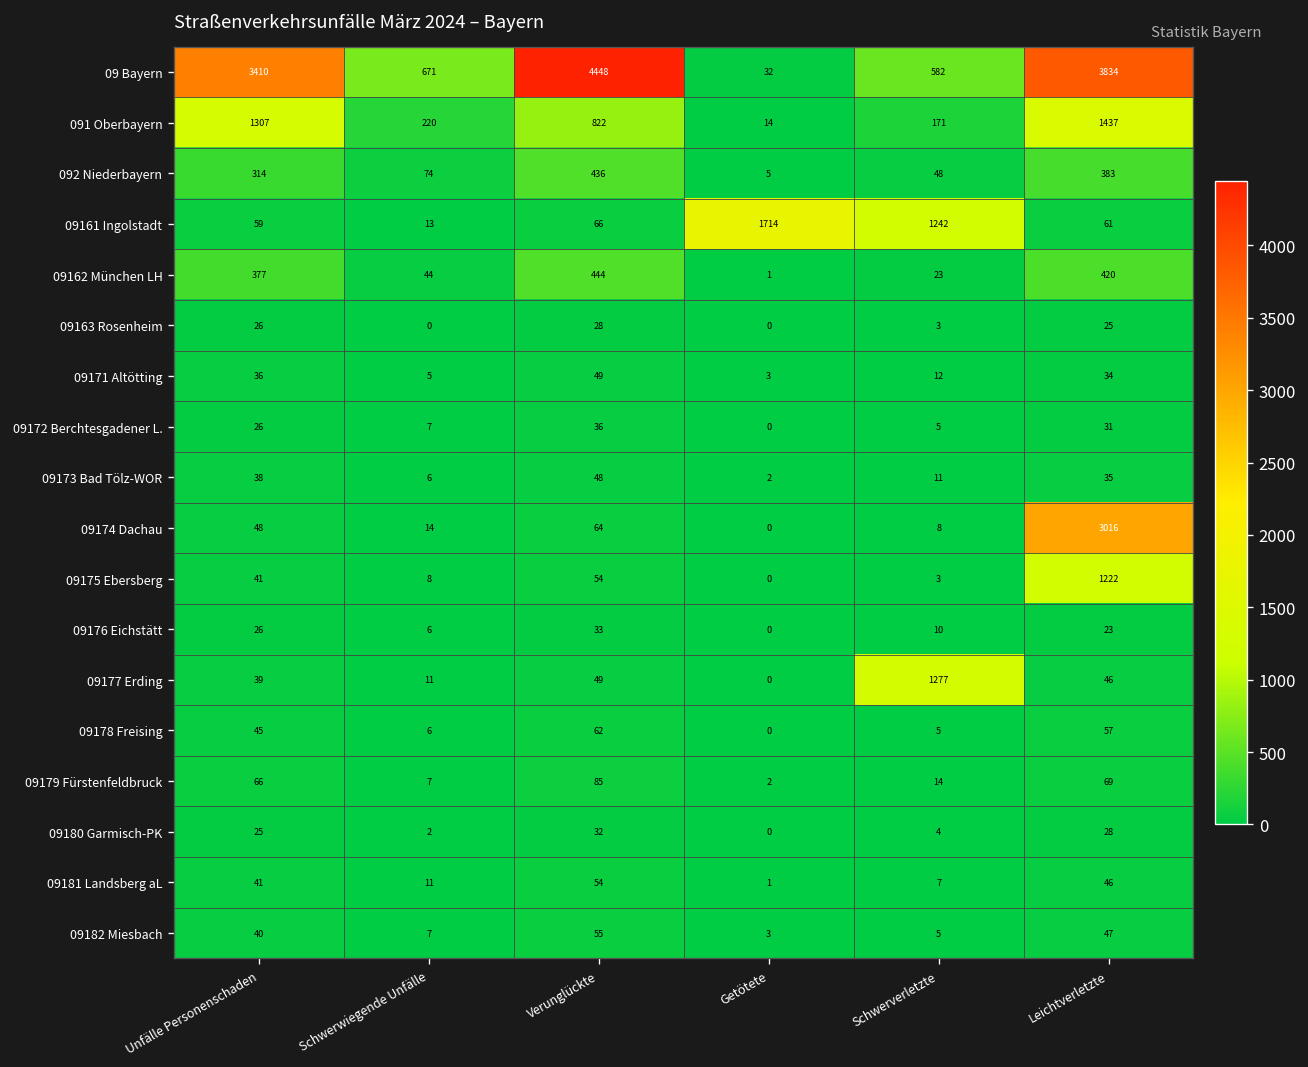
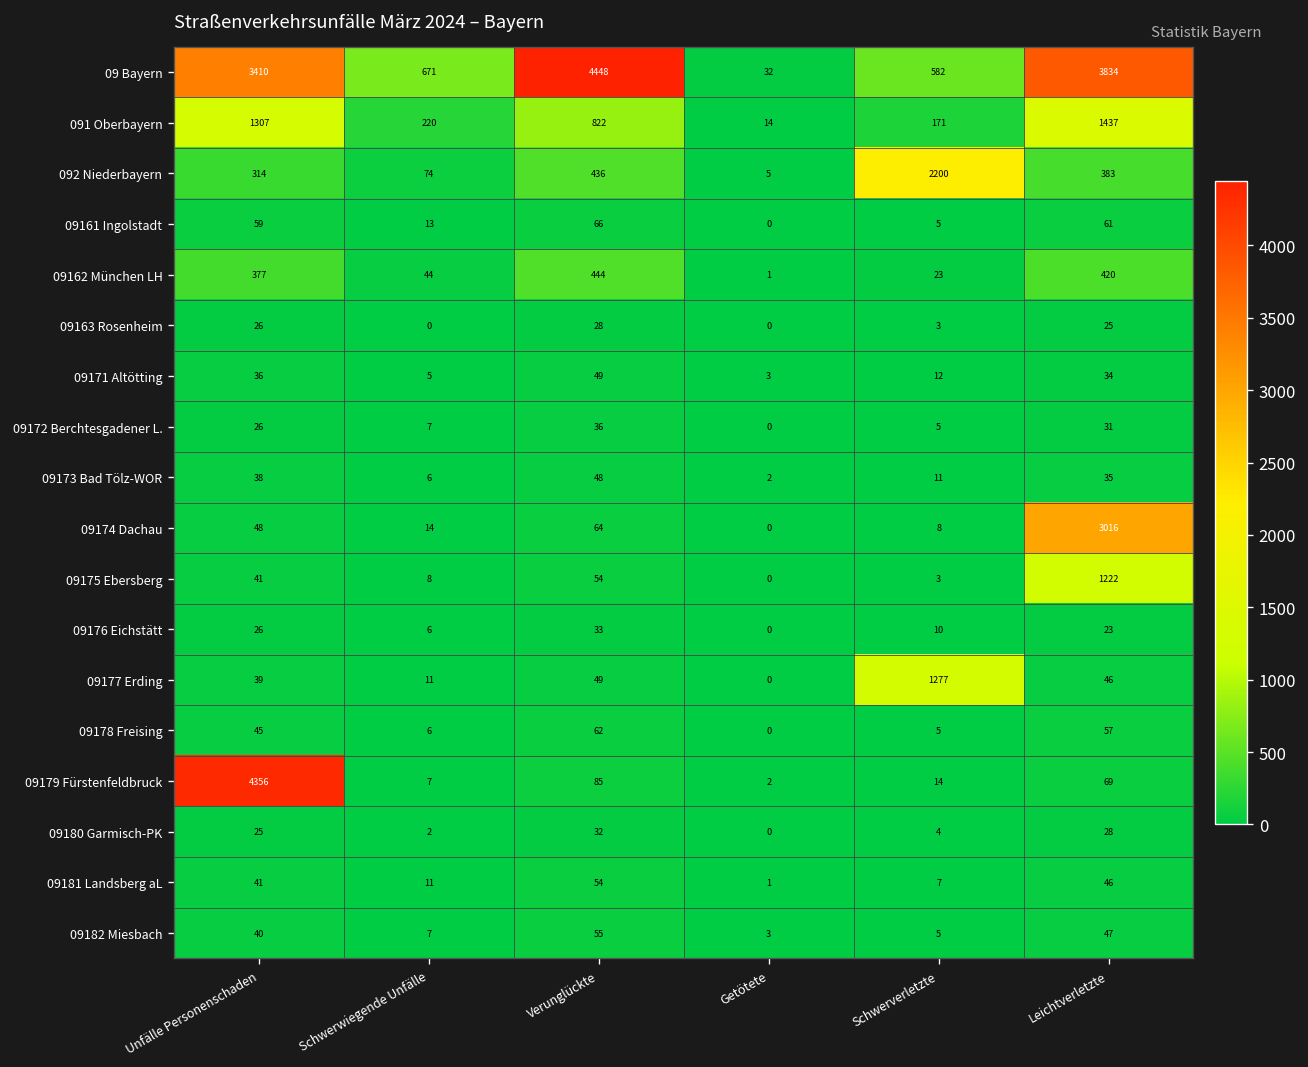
  {
    "09 Bayern": {
      "Unfälle Personenschaden": 3410,
      "Schwerwiegende Unfälle": 671,
      "Verunglückte": 4448,
      "Getötete": 32,
      "Schwerverletzte": 582,
      "Leichtverletzte": 3834
    },
    "091 Oberbayern": {
      "Unfälle Personenschaden": 1307,
      "Schwerwiegende Unfälle": 220,
      "Verunglückte": 822,
      "Getötete": 14,
      "Schwerverletzte": 171,
      "Leichtverletzte": 1437
    },
    "092 Niederbayern": {
      "Unfälle Personenschaden": 314,
      "Schwerwiegende Unfälle": 74,
      "Verunglückte": 436,
      "Getötete": 5,
-     "Schwerverletzte": 48,
+     "Schwerverletzte": 2200,
      "Leichtverletzte": 383
    },
    "09161 Ingolstadt": {
      "Unfälle Personenschaden": 59,
      "Schwerwiegende Unfälle": 13,
      "Verunglückte": 66,
-     "Getötete": 1714,
-     "Schwerverletzte": 1242,
+     "Getötete": 0,
+     "Schwerverletzte": 5,
      "Leichtverletzte": 61
    },
    "09162 München LH": {
      "Unfälle Personenschaden": 377,
      "Schwerwiegende Unfälle": 44,
      "Verunglückte": 444,
      "Getötete": 1,
      "Schwerverletzte": 23,
      "Leichtverletzte": 420
    },
    "09163 Rosenheim": {
      "Unfälle Personenschaden": 26,
      "Schwerwiegende Unfälle": 0,
      "Verunglückte": 28,
      "Getötete": 0,
      "Schwerverletzte": 3,
      "Leichtverletzte": 25
    },
    "09171 Altötting": {
      "Unfälle Personenschaden": 36,
      "Schwerwiegende Unfälle": 5,
      "Verunglückte": 49,
      "Getötete": 3,
      "Schwerverletzte": 12,
      "Leichtverletzte": 34
    },
    "09172 Berchtesgadener L.": {
      "Unfälle Personenschaden": 26,
      "Schwerwiegende Unfälle": 7,
      "Verunglückte": 36,
      "Getötete": 0,
      "Schwerverletzte": 5,
      "Leichtverletzte": 31
    },
    "09173 Bad Tölz-WOR": {
      "Unfälle Personenschaden": 38,
      "Schwerwiegende Unfälle": 6,
      "Verunglückte": 48,
      "Getötete": 2,
      "Schwerverletzte": 11,
      "Leichtverletzte": 35
    },
    "09174 Dachau": {
      "Unfälle Personenschaden": 48,
      "Schwerwiegende Unfälle": 14,
      "Verunglückte": 64,
      "Getötete": 0,
      "Schwerverletzte": 8,
      "Leichtverletzte": 3016
    },
    "09175 Ebersberg": {
      "Unfälle Personenschaden": 41,
      "Schwerwiegende Unfälle": 8,
      "Verunglückte": 54,
      "Getötete": 0,
      "Schwerverletzte": 3,
      "Leichtverletzte": 1222
    },
    "09176 Eichstätt": {
      "Unfälle Personenschaden": 26,
      "Schwerwiegende Unfälle": 6,
      "Verunglückte": 33,
      "Getötete": 0,
      "Schwerverletzte": 10,
      "Leichtverletzte": 23
    },
    "09177 Erding": {
      "Unfälle Personenschaden": 39,
      "Schwerwiegende Unfälle": 11,
      "Verunglückte": 49,
      "Getötete": 0,
      "Schwerverletzte": 1277,
      "Leichtverletzte": 46
    },
    "09178 Freising": {
      "Unfälle Personenschaden": 45,
      "Schwerwiegende Unfälle": 6,
      "Verunglückte": 62,
      "Getötete": 0,
      "Schwerverletzte": 5,
      "Leichtverletzte": 57
    },
    "09179 Fürstenfeldbruck": {
-     "Unfälle Personenschaden": 66,
+     "Unfälle Personenschaden": 4356,
      "Schwerwiegende Unfälle": 7,
      "Verunglückte": 85,
      "Getötete": 2,
      "Schwerverletzte": 14,
      "Leichtverletzte": 69
    },
    "09180 Garmisch-PK": {
      "Unfälle Personenschaden": 25,
      "Schwerwiegende Unfälle": 2,
      "Verunglückte": 32,
      "Getötete": 0,
      "Schwerverletzte": 4,
      "Leichtverletzte": 28
    },
    "09181 Landsberg aL": {
      "Unfälle Personenschaden": 41,
      "Schwerwiegende Unfälle": 11,
      "Verunglückte": 54,
      "Getötete": 1,
      "Schwerverletzte": 7,
      "Leichtverletzte": 46
    },
    "09182 Miesbach": {
      "Unfälle Personenschaden": 40,
      "Schwerwiegende Unfälle": 7,
      "Verunglückte": 55,
      "Getötete": 3,
      "Schwerverletzte": 5,
      "Leichtverletzte": 47
    }
  }
